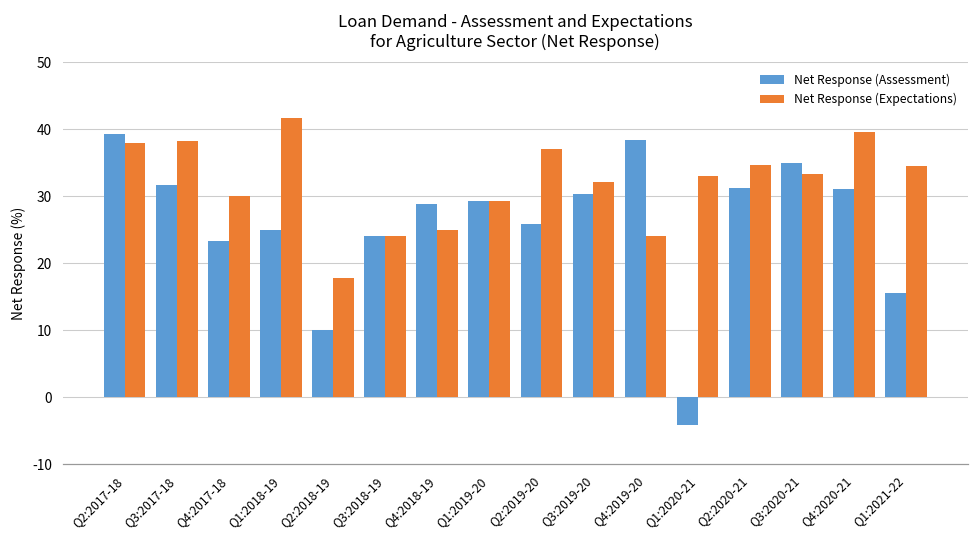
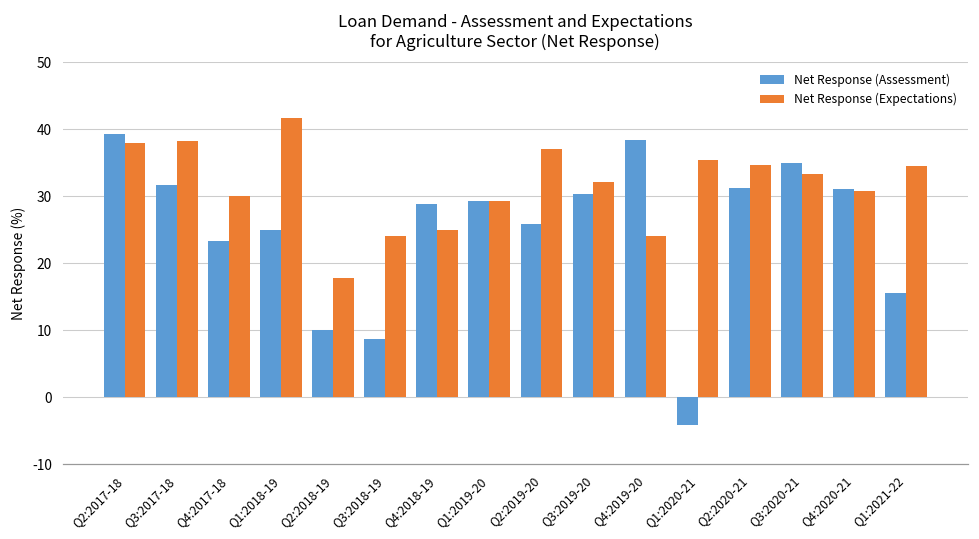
  {
    "Net Response (Assessment)": {
      "Q2:2017-18": 39,
      "Q3:2017-18": 32,
      "Q4:2017-18": 23,
      "Q1:2018-19": 25,
      "Q2:2018-19": 10,
-     "Q3:2018-19": 24,
+     "Q3:2018-19": 9,
      "Q4:2018-19": 29,
      "Q1:2019-20": 29,
      "Q2:2019-20": 26,
      "Q3:2019-20": 30,
      "Q4:2019-20": 38,
      "Q1:2020-21": -4,
      "Q2:2020-21": 31,
      "Q3:2020-21": 35,
      "Q4:2020-21": 31,
      "Q1:2021-22": 16
    },
    "Net Response (Expectations)": {
      "Q2:2017-18": 38,
      "Q3:2017-18": 38,
      "Q4:2017-18": 30,
      "Q1:2018-19": 42,
      "Q2:2018-19": 18,
      "Q3:2018-19": 24,
      "Q4:2018-19": 25,
      "Q1:2019-20": 29,
      "Q2:2019-20": 37,
      "Q3:2019-20": 32,
      "Q4:2019-20": 24,
-     "Q1:2020-21": 33,
+     "Q1:2020-21": 35,
      "Q2:2020-21": 35,
      "Q3:2020-21": 33,
-     "Q4:2020-21": 40,
+     "Q4:2020-21": 31,
      "Q1:2021-22": 34
    }
  }
